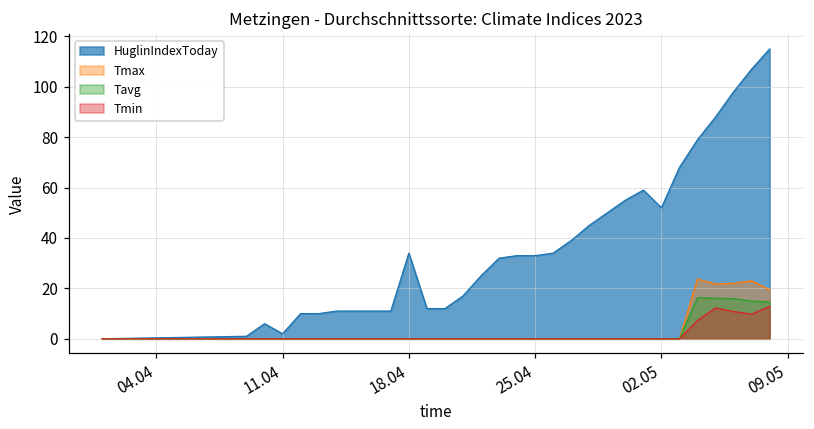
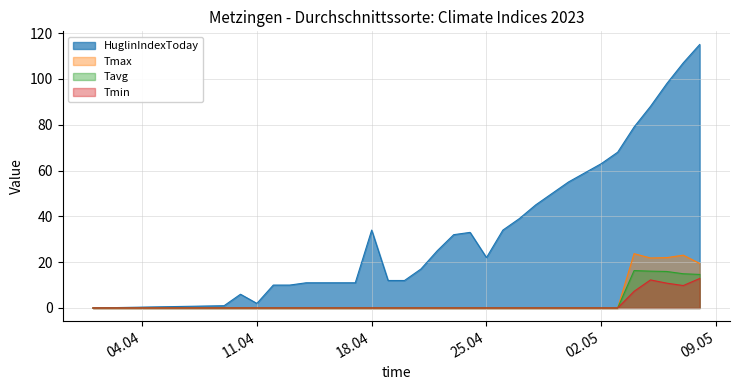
  {
    "HuglinIndexToday": {
      "11.04": 2,
      "18.04": 34,
-     "25.04": 33,
-     "02.05": 52
+     "25.04": 22,
+     "02.05": 63
    }
  }
